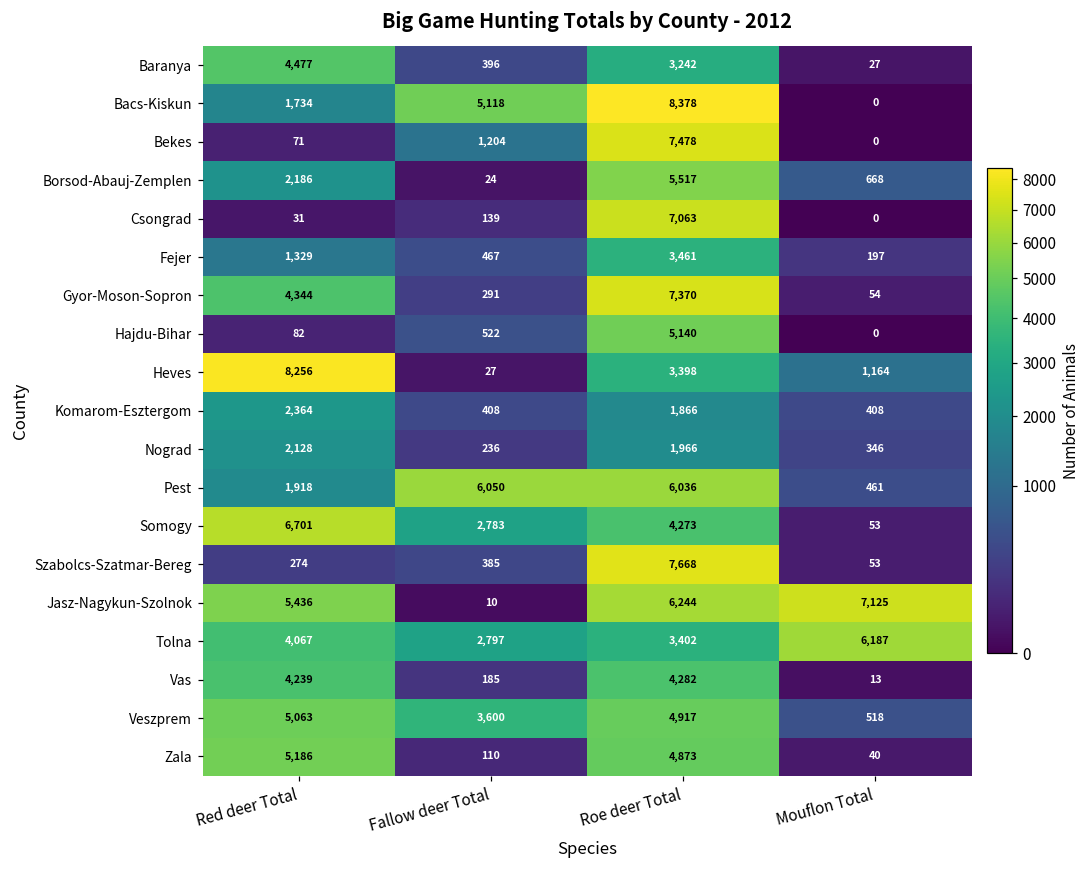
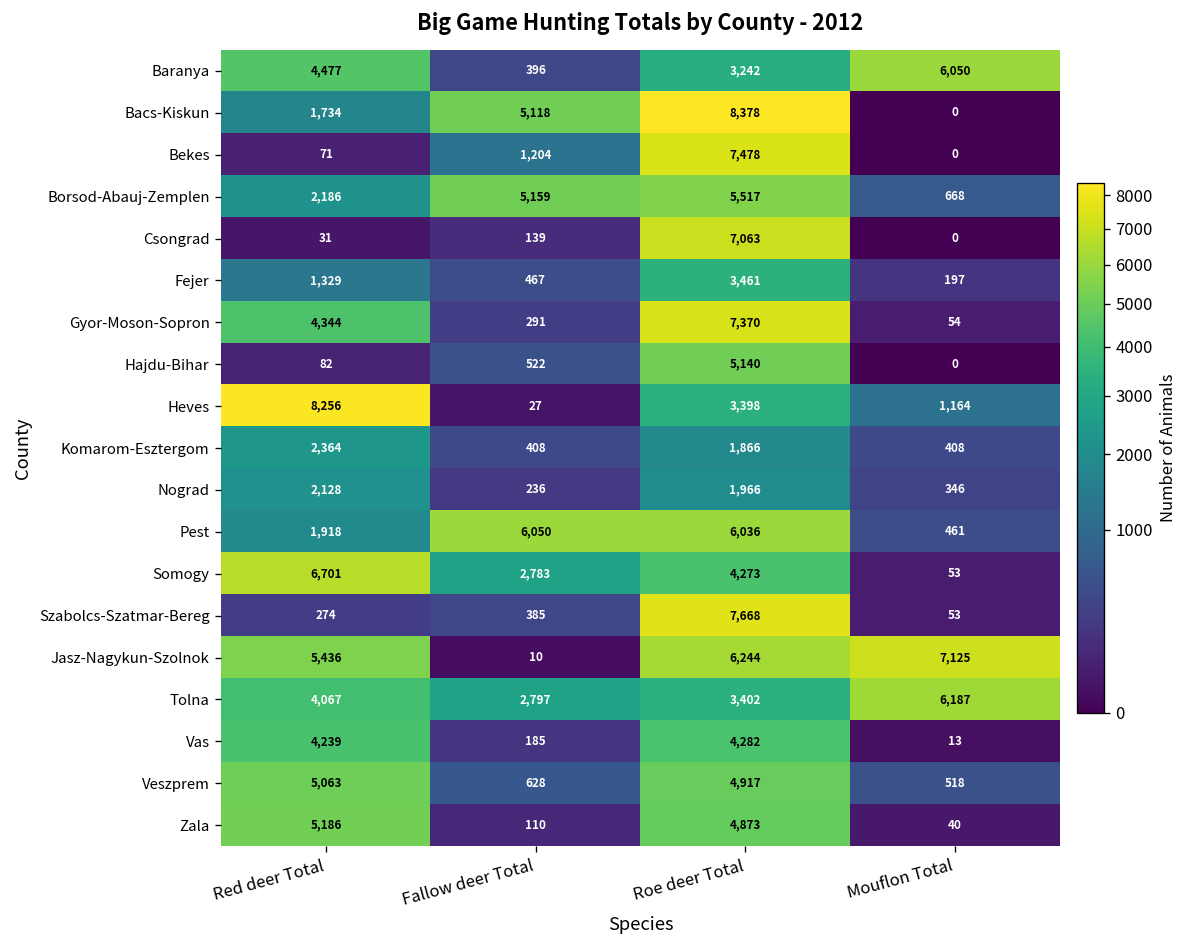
  {
    "Baranya": {
      "Red deer Total": "4,477",
      "Fallow deer Total": "396",
      "Roe deer Total": "3,242",
-     "Mouflon Total": "27"
+     "Mouflon Total": "6,050"
    },
    "Bacs-Kiskun": {
      "Red deer Total": "1,734",
      "Fallow deer Total": "5,118",
      "Roe deer Total": "8,378",
      "Mouflon Total": "0"
    },
    "Bekes": {
      "Red deer Total": "71",
      "Fallow deer Total": "1,204",
      "Roe deer Total": "7,478",
      "Mouflon Total": "0"
    },
    "Borsod-Abauj-Zemplen": {
      "Red deer Total": "2,186",
-     "Fallow deer Total": "24",
+     "Fallow deer Total": "5,159",
      "Roe deer Total": "5,517",
      "Mouflon Total": "668"
    },
    "Csongrad": {
      "Red deer Total": "31",
      "Fallow deer Total": "139",
      "Roe deer Total": "7,063",
      "Mouflon Total": "0"
    },
    "Fejer": {
      "Red deer Total": "1,329",
      "Fallow deer Total": "467",
      "Roe deer Total": "3,461",
      "Mouflon Total": "197"
    },
    "Gyor-Moson-Sopron": {
      "Red deer Total": "4,344",
      "Fallow deer Total": "291",
      "Roe deer Total": "7,370",
      "Mouflon Total": "54"
    },
    "Hajdu-Bihar": {
      "Red deer Total": "82",
      "Fallow deer Total": "522",
      "Roe deer Total": "5,140",
      "Mouflon Total": "0"
    },
    "Heves": {
      "Red deer Total": "8,256",
      "Fallow deer Total": "27",
      "Roe deer Total": "3,398",
      "Mouflon Total": "1,164"
    },
    "Komarom-Esztergom": {
      "Red deer Total": "2,364",
      "Fallow deer Total": "408",
      "Roe deer Total": "1,866",
      "Mouflon Total": "408"
    },
    "Nograd": {
      "Red deer Total": "2,128",
      "Fallow deer Total": "236",
      "Roe deer Total": "1,966",
      "Mouflon Total": "346"
    },
    "Pest": {
      "Red deer Total": "1,918",
      "Fallow deer Total": "6,050",
      "Roe deer Total": "6,036",
      "Mouflon Total": "461"
    },
    "Somogy": {
      "Red deer Total": "6,701",
      "Fallow deer Total": "2,783",
      "Roe deer Total": "4,273",
      "Mouflon Total": "53"
    },
    "Szabolcs-Szatmar-Bereg": {
      "Red deer Total": "274",
      "Fallow deer Total": "385",
      "Roe deer Total": "7,668",
      "Mouflon Total": "53"
    },
    "Jasz-Nagykun-Szolnok": {
      "Red deer Total": "5,436",
      "Fallow deer Total": "10",
      "Roe deer Total": "6,244",
      "Mouflon Total": "7,125"
    },
    "Tolna": {
      "Red deer Total": "4,067",
      "Fallow deer Total": "2,797",
      "Roe deer Total": "3,402",
      "Mouflon Total": "6,187"
    },
    "Vas": {
      "Red deer Total": "4,239",
      "Fallow deer Total": "185",
      "Roe deer Total": "4,282",
      "Mouflon Total": "13"
    },
    "Veszprem": {
      "Red deer Total": "5,063",
-     "Fallow deer Total": "3,600",
+     "Fallow deer Total": "628",
      "Roe deer Total": "4,917",
      "Mouflon Total": "518"
    },
    "Zala": {
      "Red deer Total": "5,186",
      "Fallow deer Total": "110",
      "Roe deer Total": "4,873",
      "Mouflon Total": "40"
    }
  }
